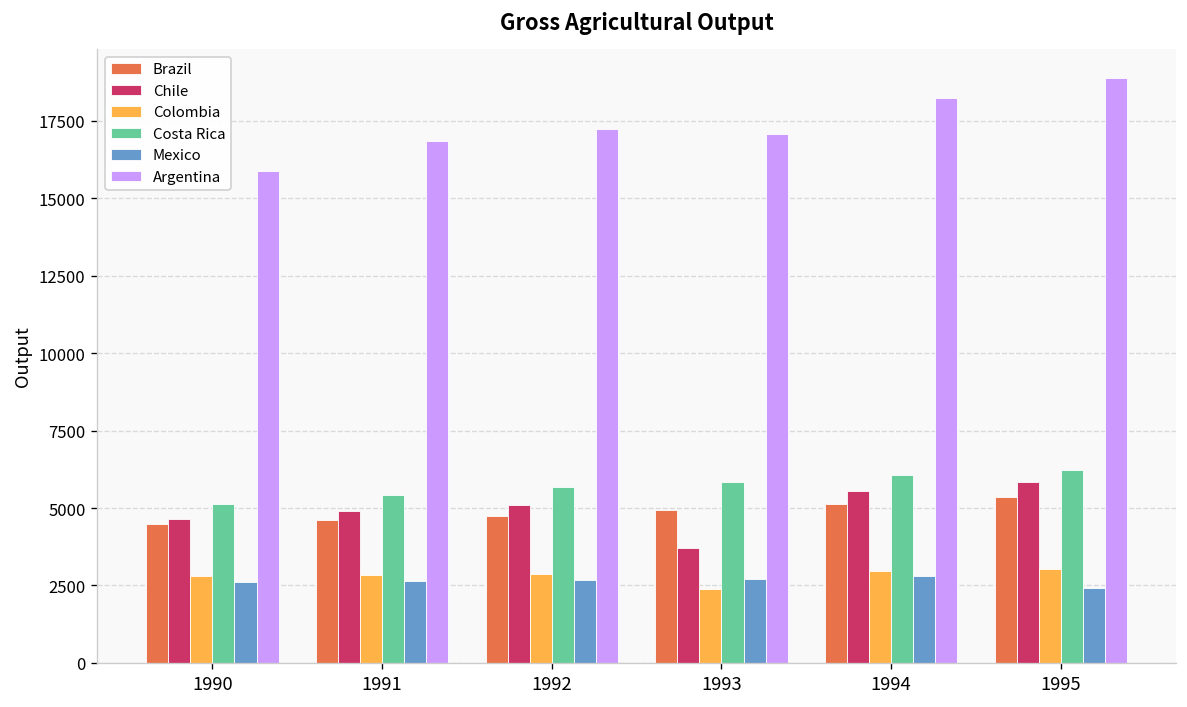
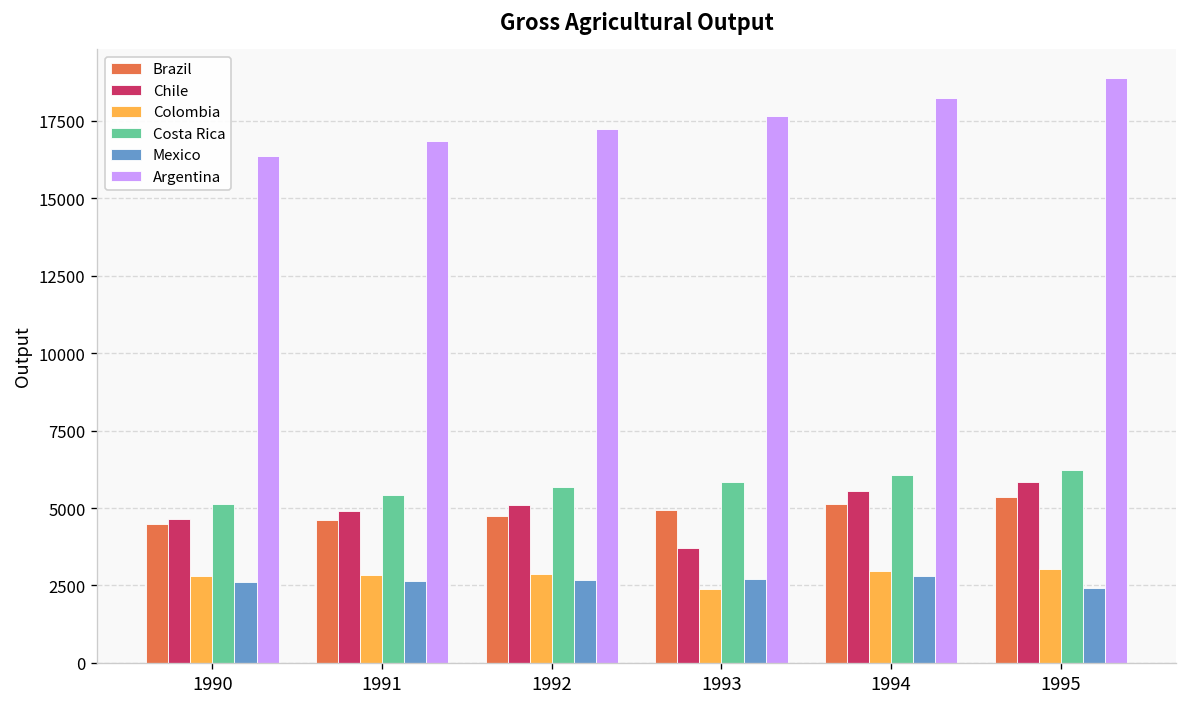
  {
    "Brazil": {
      "1990": 4500,
      "1991": 4600,
      "1992": 4700,
      "1993": 4900,
      "1994": 5100,
      "1995": 5400
    },
    "Chile": {
      "1990": 4700,
      "1991": 4900,
      "1992": 5100,
      "1993": 3700,
      "1994": 5500,
      "1995": 5800
    },
    "Colombia": {
      "1990": 2800,
      "1991": 2800,
      "1992": 2900,
      "1993": 2400,
      "1994": 3000,
      "1995": 3000
    },
    "Costa Rica": {
      "1990": 5100,
      "1991": 5400,
      "1992": 5700,
      "1993": 5800,
      "1994": 6100,
      "1995": 6200
    },
    "Mexico": {
      "1990": 2600,
      "1991": 2600,
      "1992": 2700,
      "1993": 2700,
      "1994": 2800,
      "1995": 2400
    },
    "Argentina": {
-     "1990": 15900,
+     "1990": 16300,
      "1991": 16800,
      "1992": 17200,
-     "1993": 17100,
+     "1993": 17700,
      "1994": 18200,
      "1995": 18900
    }
  }
